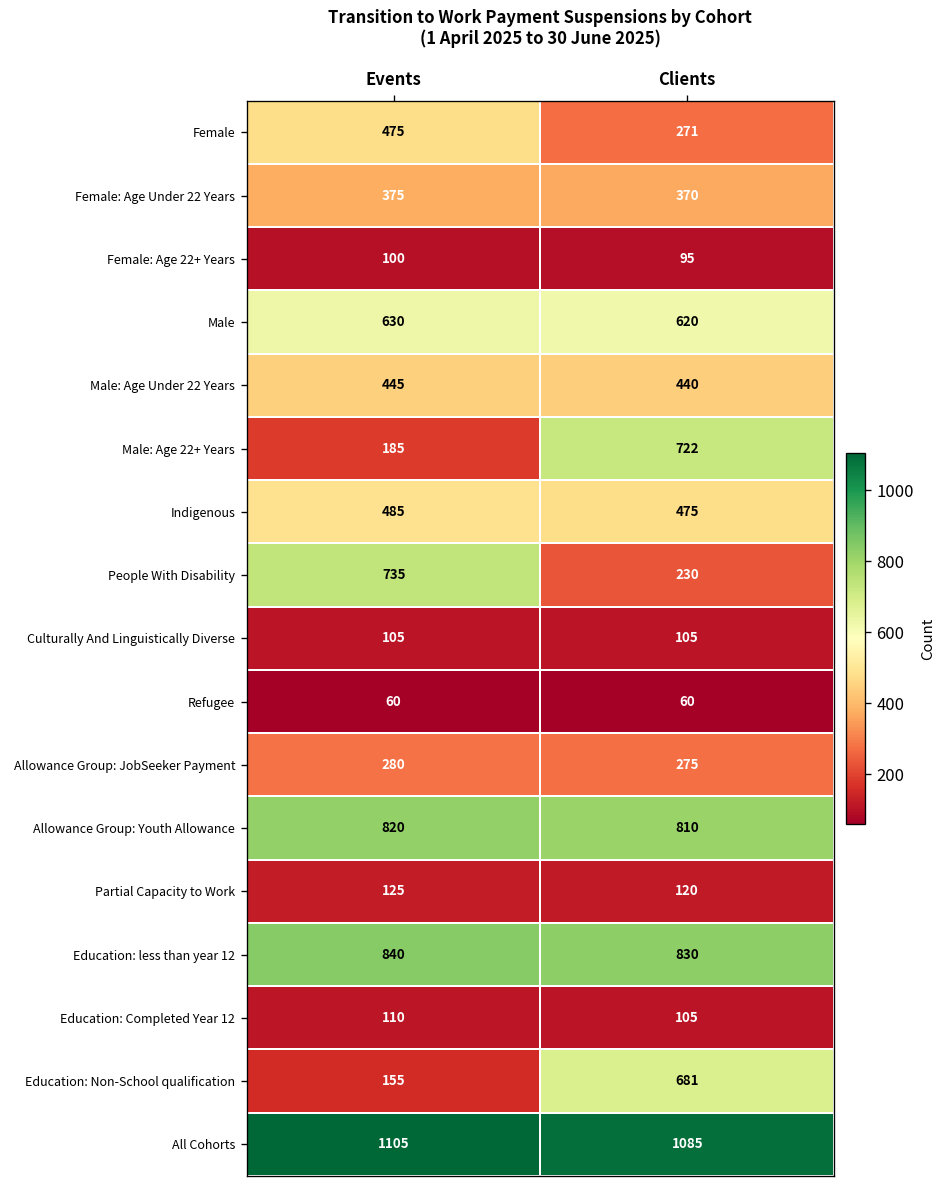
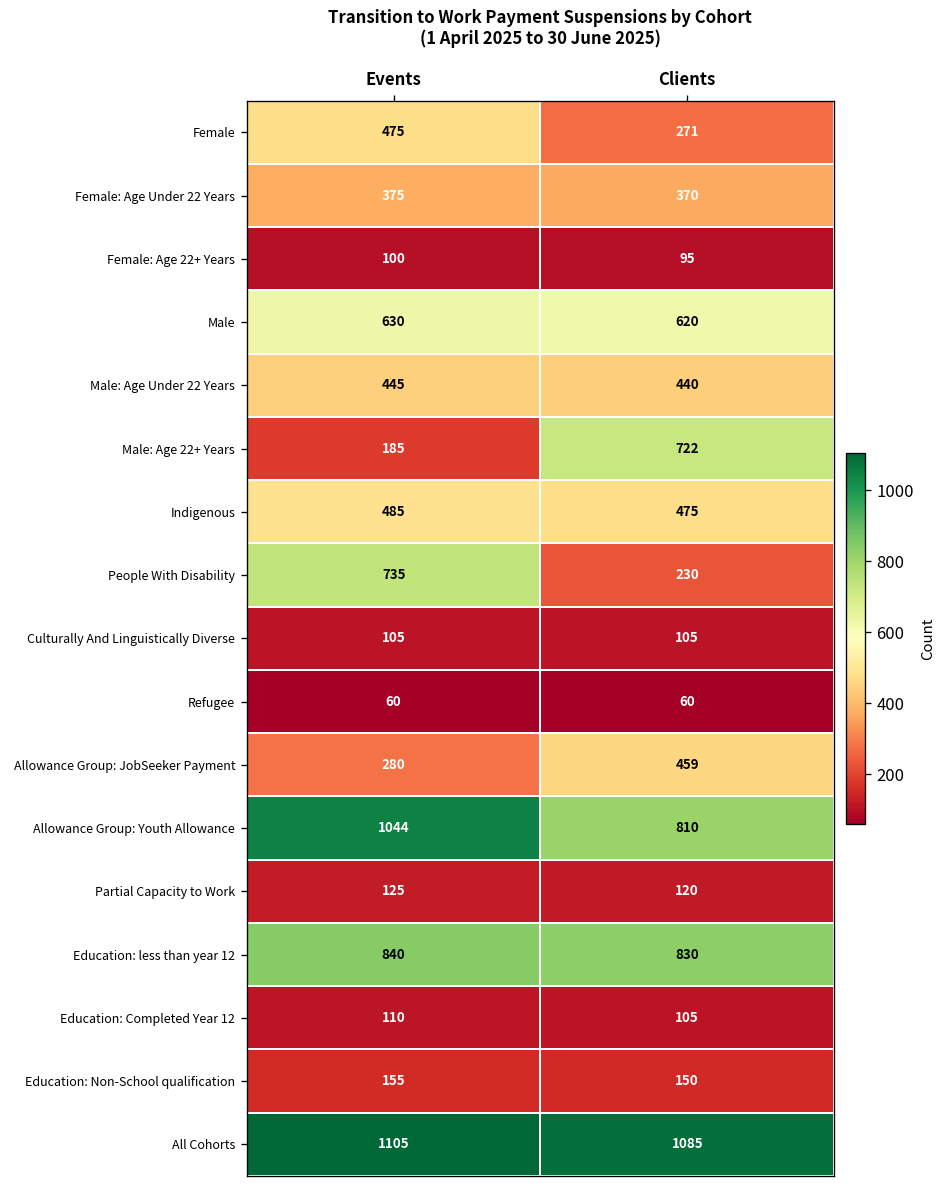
  {
    "Female": {
      "Events": 475,
      "Clients": 271
    },
    "Female: Age Under 22 Years": {
      "Events": 375,
      "Clients": 370
    },
    "Female: Age 22+ Years": {
      "Events": 100,
      "Clients": 95
    },
    "Male": {
      "Events": 630,
      "Clients": 620
    },
    "Male: Age Under 22 Years": {
      "Events": 445,
      "Clients": 440
    },
    "Male: Age 22+ Years": {
      "Events": 185,
      "Clients": 722
    },
    "Indigenous": {
      "Events": 485,
      "Clients": 475
    },
    "People With Disability": {
      "Events": 735,
      "Clients": 230
    },
    "Culturally And Linguistically Diverse": {
      "Events": 105,
      "Clients": 105
    },
    "Refugee": {
      "Events": 60,
      "Clients": 60
    },
    "Allowance Group: JobSeeker Payment": {
      "Events": 280,
-     "Clients": 275
+     "Clients": 459
    },
    "Allowance Group: Youth Allowance": {
-     "Events": 820,
+     "Events": 1044,
      "Clients": 810
    },
    "Partial Capacity to Work": {
      "Events": 125,
      "Clients": 120
    },
    "Education: less than year 12": {
      "Events": 840,
      "Clients": 830
    },
    "Education: Completed Year 12": {
      "Events": 110,
      "Clients": 105
    },
    "Education: Non-School qualification": {
      "Events": 155,
-     "Clients": 681
+     "Clients": 150
    },
    "All Cohorts": {
      "Events": 1105,
      "Clients": 1085
    }
  }
